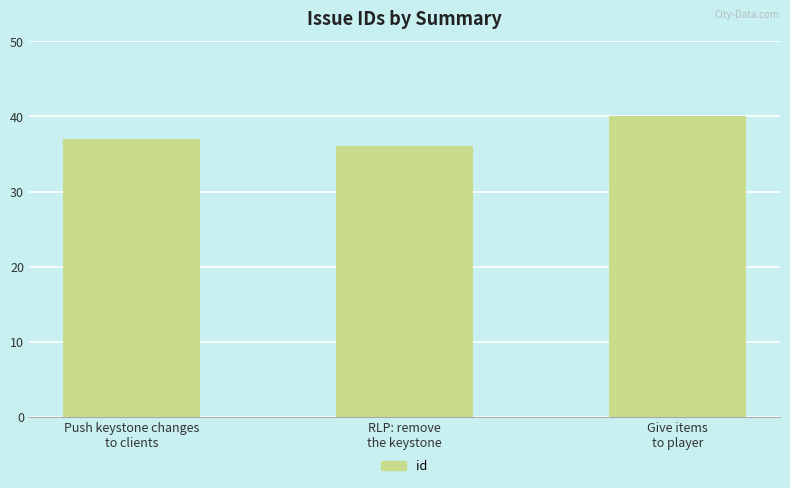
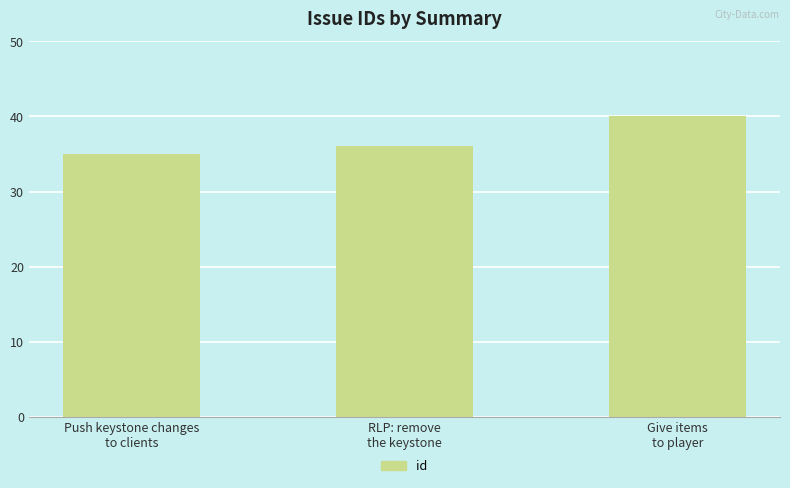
  {
-   "Push keystone changes to clients": 37,
+   "Push keystone changes to clients": 35,
    "RLP: remove the keystone": 36,
    "Give items to player": 40
  }
